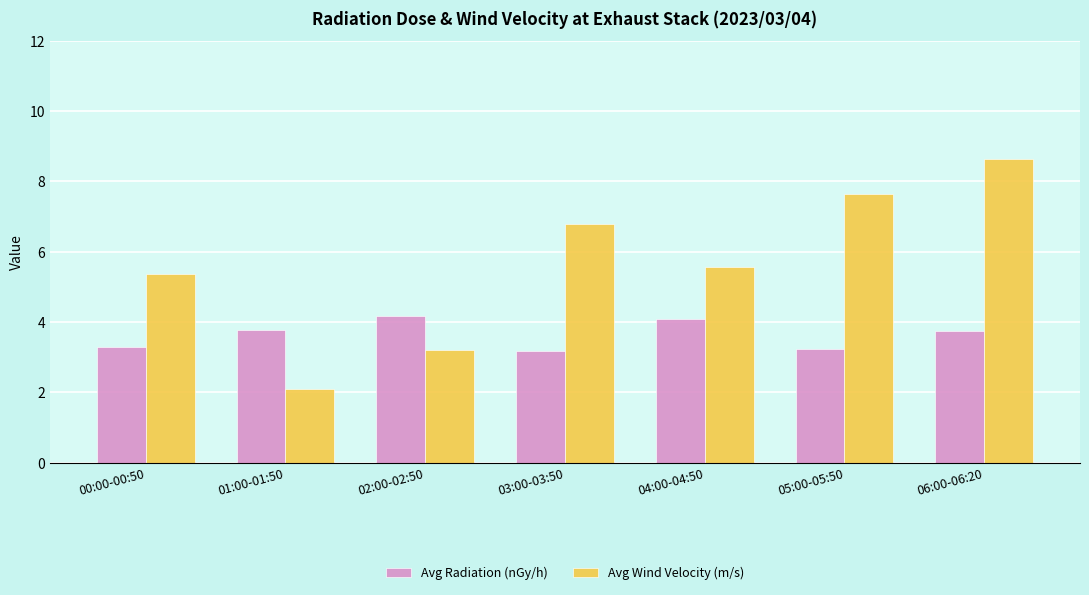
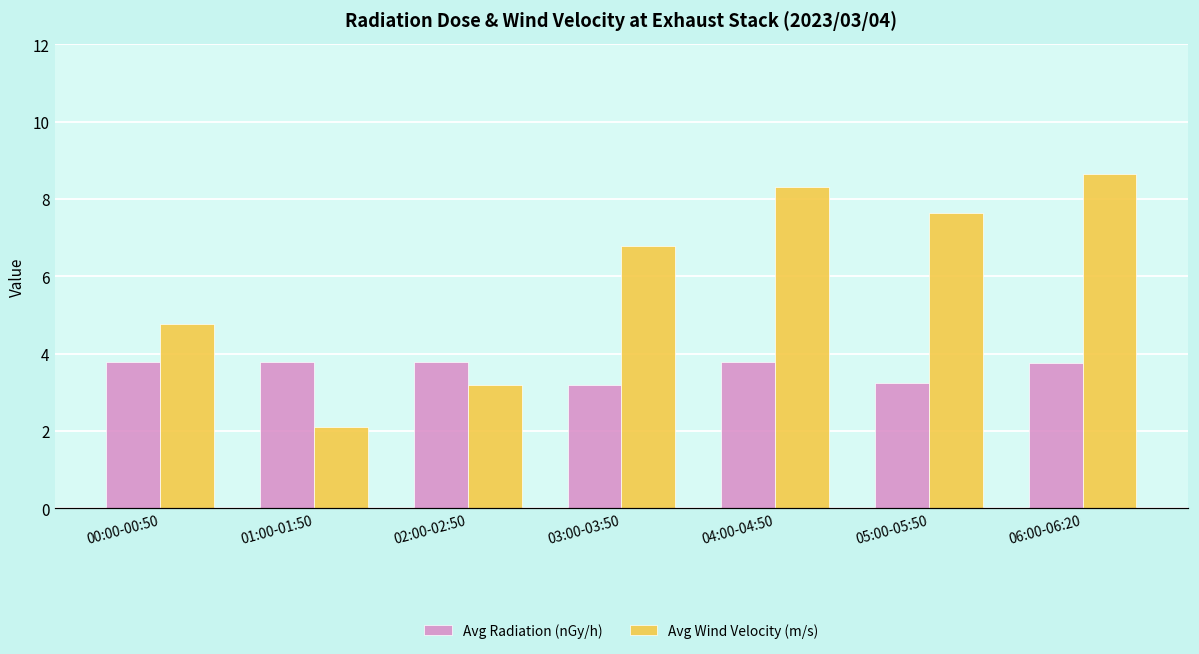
  {
    "Avg Radiation (nGy/h)": {
-     "00:00-00:50": 3.3,
+     "00:00-00:50": 3.8,
      "01:00-01:50": 3.8,
-     "02:00-02:50": 4.2,
+     "02:00-02:50": 3.8,
      "03:00-03:50": 3.2,
-     "04:00-04:50": 4.1,
+     "04:00-04:50": 3.8,
      "05:00-05:50": 3.2,
      "06:00-06:20": 3.8
    },
    "Avg Wind Velocity (m/s)": {
-     "00:00-00:50": 5.4,
+     "00:00-00:50": 4.8,
      "01:00-01:50": 2.1,
      "02:00-02:50": 3.2,
      "03:00-03:50": 6.8,
-     "04:00-04:50": 5.6,
+     "04:00-04:50": 8.3,
      "05:00-05:50": 7.7,
      "06:00-06:20": 8.7
    }
  }
